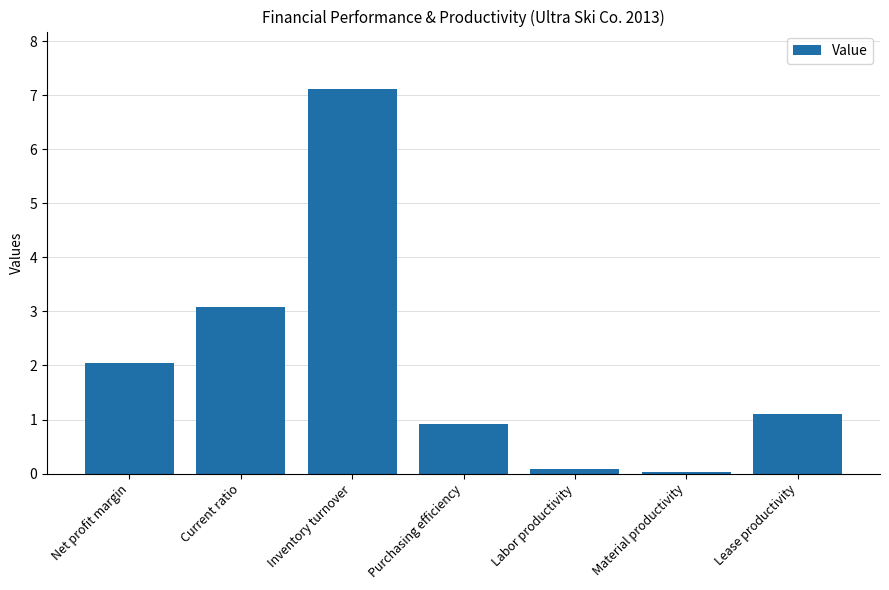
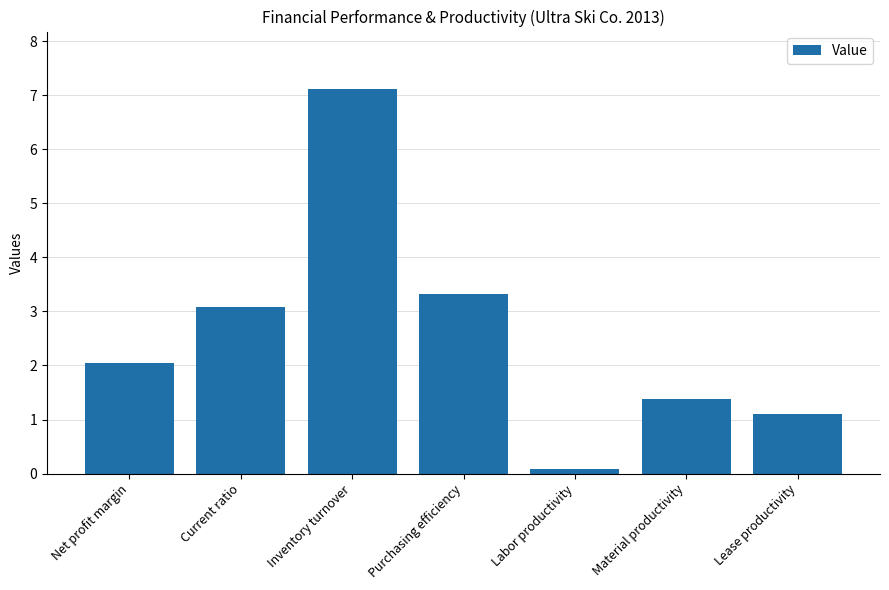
  {
    "Net profit margin": 2.0,
    "Current ratio": 3.1,
    "Inventory turnover": 7.1,
-   "Purchasing efficiency": 0.9,
+   "Purchasing efficiency": 3.3,
    "Labor productivity": 0.1,
-   "Material productivity": 0.0,
+   "Material productivity": 1.4,
    "Lease productivity": 1.1
  }
